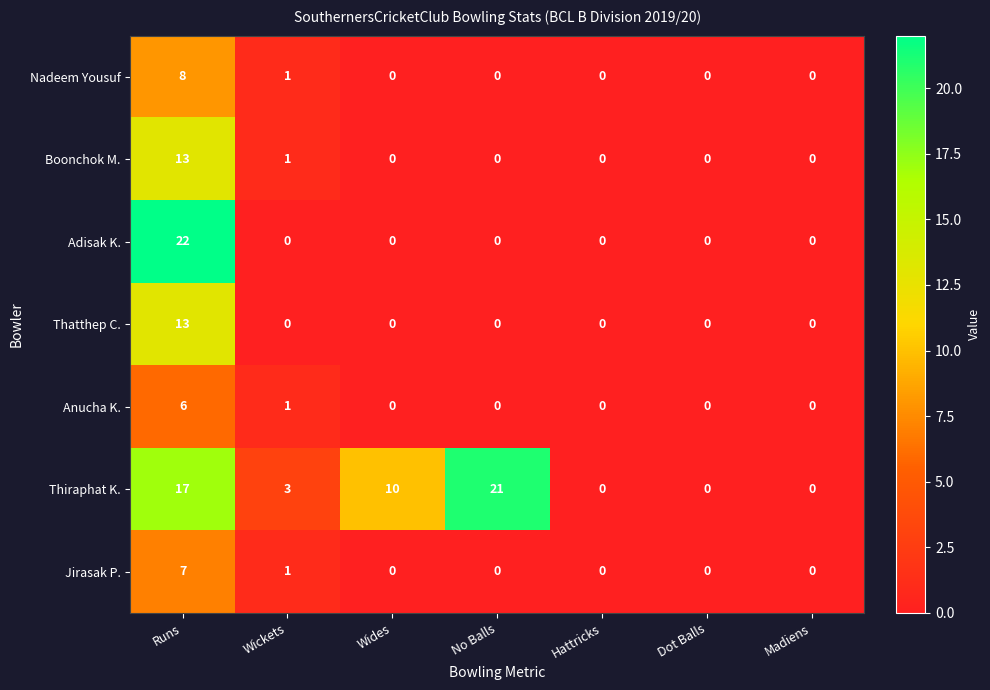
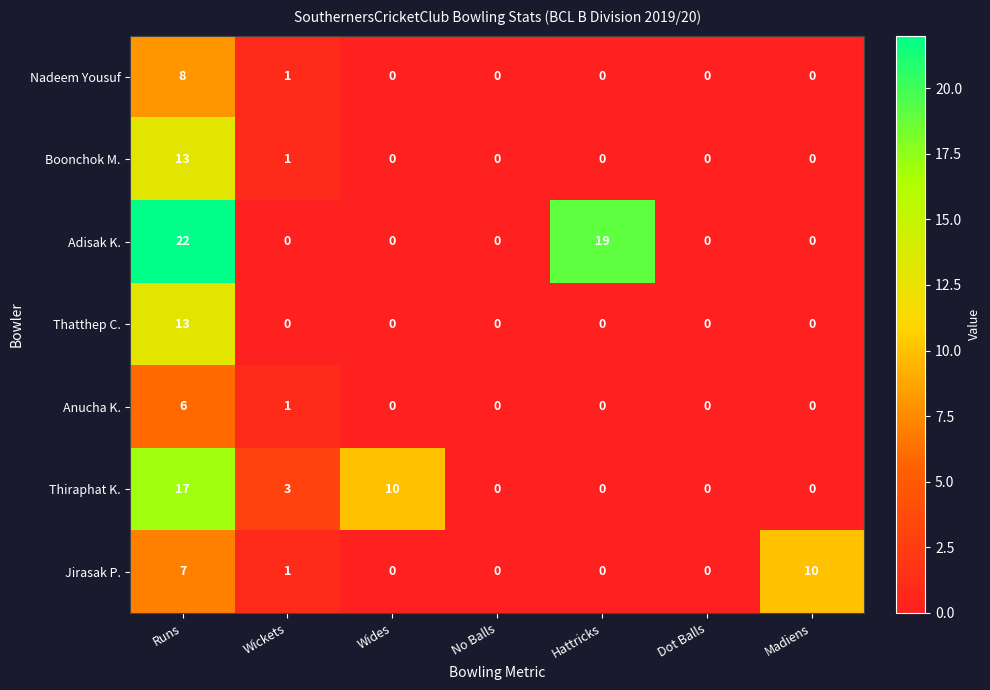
  {
    "Nadeem Yousuf": {
      "Runs": 8,
      "Wickets": 1,
      "Wides": 0,
      "No Balls": 0,
      "Hattricks": 0,
      "Dot Balls": 0,
      "Madiens": 0
    },
    "Boonchok M.": {
      "Runs": 13,
      "Wickets": 1,
      "Wides": 0,
      "No Balls": 0,
      "Hattricks": 0,
      "Dot Balls": 0,
      "Madiens": 0
    },
    "Adisak K.": {
      "Runs": 22,
      "Wickets": 0,
      "Wides": 0,
      "No Balls": 0,
-     "Hattricks": 0,
+     "Hattricks": 19,
      "Dot Balls": 0,
      "Madiens": 0
    },
    "Thatthep C.": {
      "Runs": 13,
      "Wickets": 0,
      "Wides": 0,
      "No Balls": 0,
      "Hattricks": 0,
      "Dot Balls": 0,
      "Madiens": 0
    },
    "Anucha K.": {
      "Runs": 6,
      "Wickets": 1,
      "Wides": 0,
      "No Balls": 0,
      "Hattricks": 0,
      "Dot Balls": 0,
      "Madiens": 0
    },
    "Thiraphat K.": {
      "Runs": 17,
      "Wickets": 3,
      "Wides": 10,
-     "No Balls": 21,
+     "No Balls": 0,
      "Hattricks": 0,
      "Dot Balls": 0,
      "Madiens": 0
    },
    "Jirasak P.": {
      "Runs": 7,
      "Wickets": 1,
      "Wides": 0,
      "No Balls": 0,
      "Hattricks": 0,
      "Dot Balls": 0,
-     "Madiens": 0
+     "Madiens": 10
    }
  }
